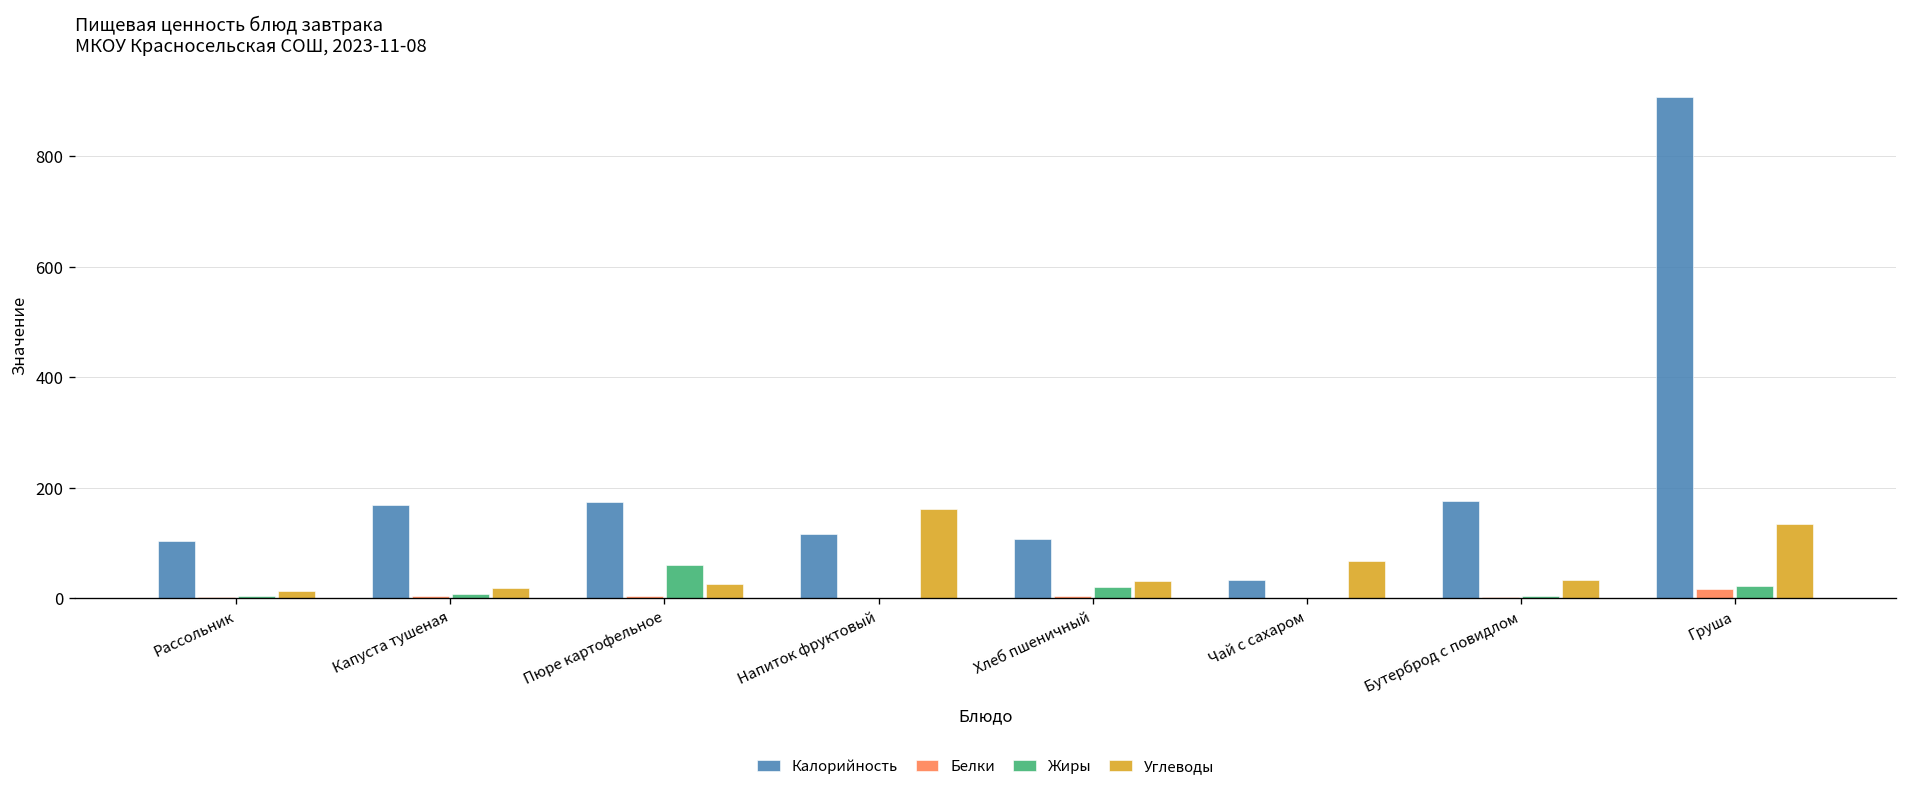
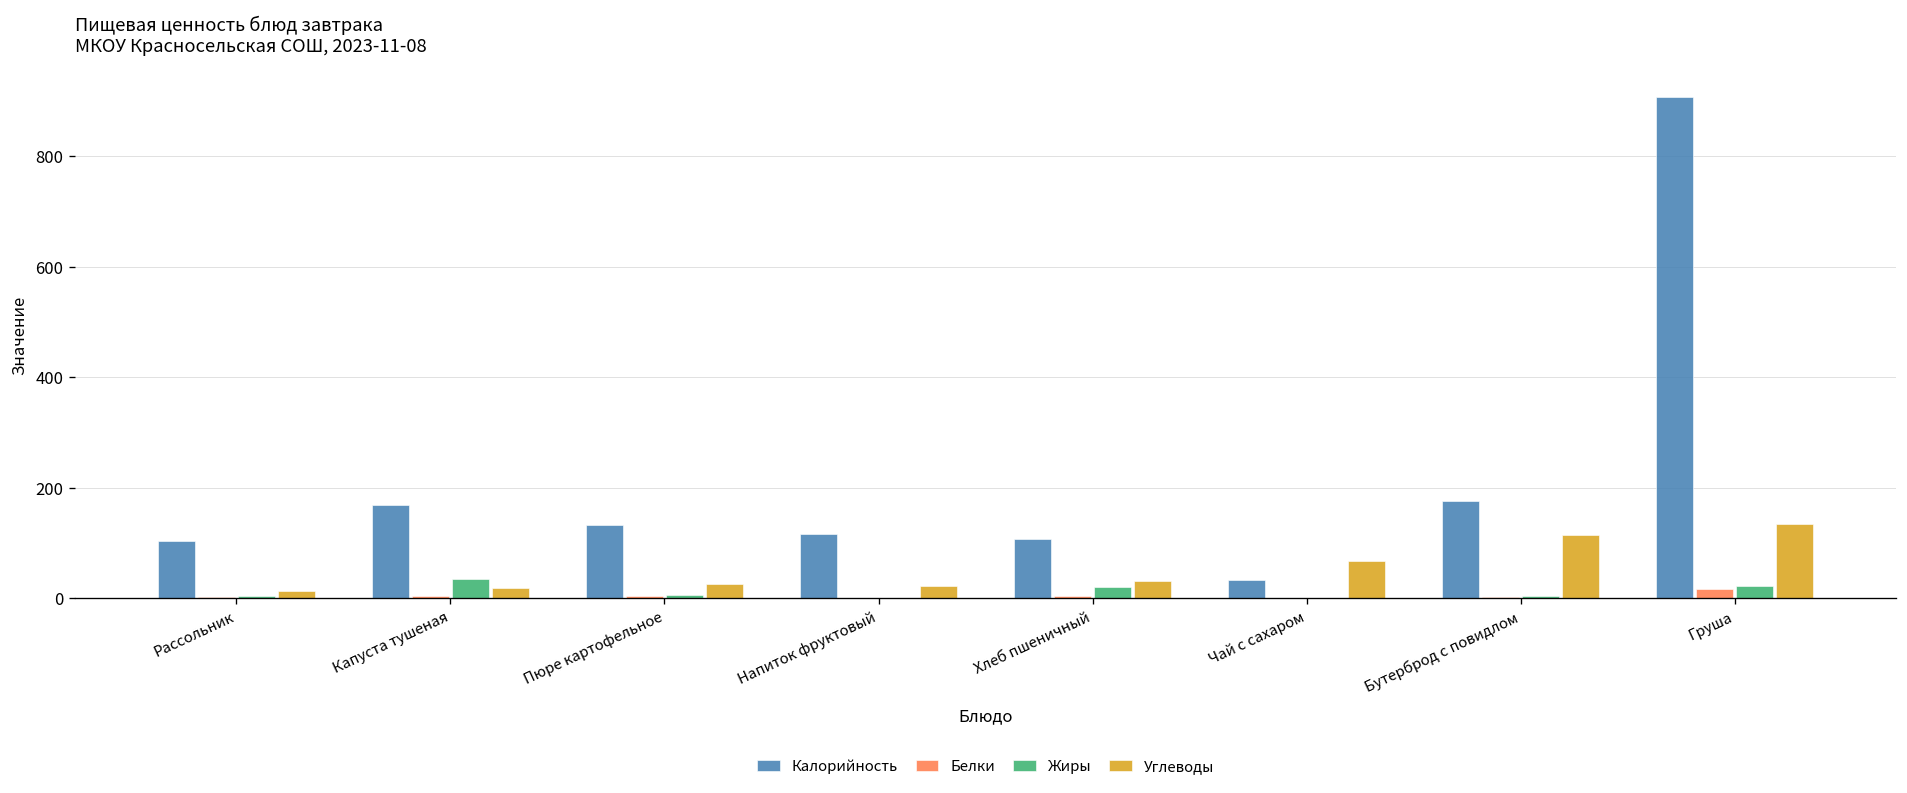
  {
    "Калорийность": {
      "Рассольник": 100,
      "Капуста тушеная": 170,
-     "Пюре картофельное": 180,
+     "Пюре картофельное": 130,
      "Напиток фруктовый": 120,
      "Хлеб пшеничный": 110,
      "Чай с сахаром": 30,
      "Бутерброд с повидлом": 180,
      "Груша": 910
    },
    "Белки": {
      "Груша": 20
    },
    "Жиры": {
-     "Капуста тушеная": 10,
-     "Пюре картофельное": 60,
+     "Капуста тушеная": 40,
+     "Пюре картофельное": 10,
      "Напиток фруктовый": 0,
      "Хлеб пшеничный": 20,
      "Груша": 20
    },
    "Углеводы": {
      "Рассольник": 10,
      "Капуста тушеная": 20,
      "Пюре картофельное": 30,
-     "Напиток фруктовый": 160,
+     "Напиток фруктовый": 20,
      "Хлеб пшеничный": 30,
      "Чай с сахаром": 70,
-     "Бутерброд с повидлом": 30,
+     "Бутерброд с повидлом": 110,
      "Груша": 130
    }
  }
